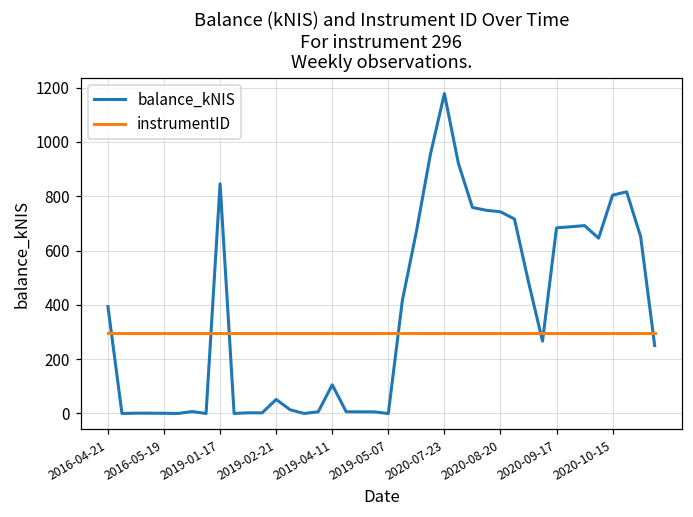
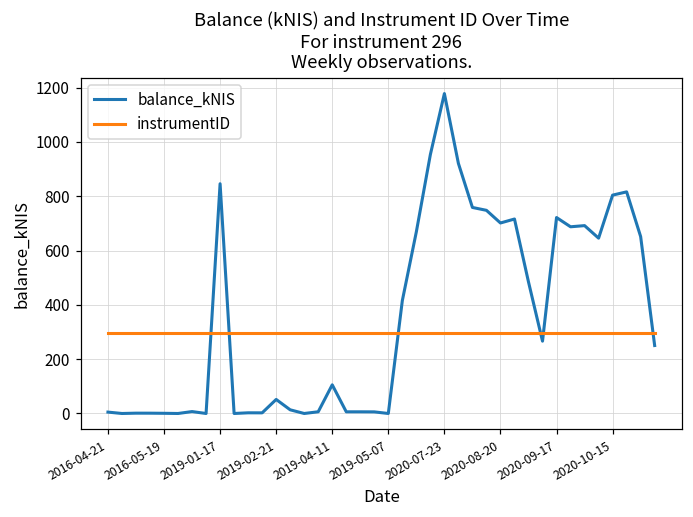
  {
    "balance_kNIS": {
-     "2016-04-21": 390,
+     "2016-04-21": 10,
      "2016-05-19": 0,
      "2019-01-17": 850,
      "2019-02-21": 50,
      "2019-04-11": 110,
      "2019-05-07": 0,
      "2020-07-23": 1180,
-     "2020-08-20": 740,
-     "2020-09-17": 680,
+     "2020-08-20": 700,
+     "2020-09-17": 720,
      "2020-10-15": 800
    },
    "instrumentID": {
      "2016-04-21": 300,
      "2016-05-19": 300,
      "2019-01-17": 300,
      "2019-02-21": 300,
      "2019-04-11": 300,
      "2019-05-07": 300,
      "2020-07-23": 300,
      "2020-08-20": 300,
      "2020-09-17": 300,
      "2020-10-15": 300
    }
  }
